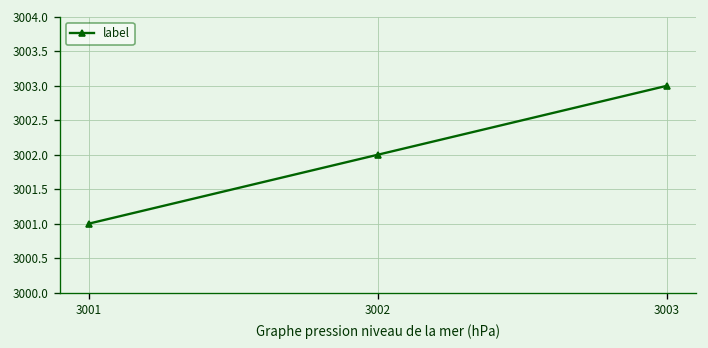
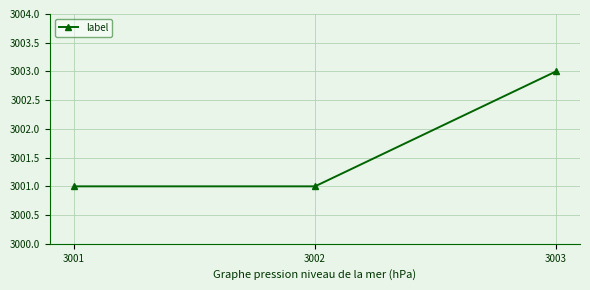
  {
    "3001": 3001,
-   "3002": 3002,
+   "3002": 3001,
    "3003": 3003
  }
